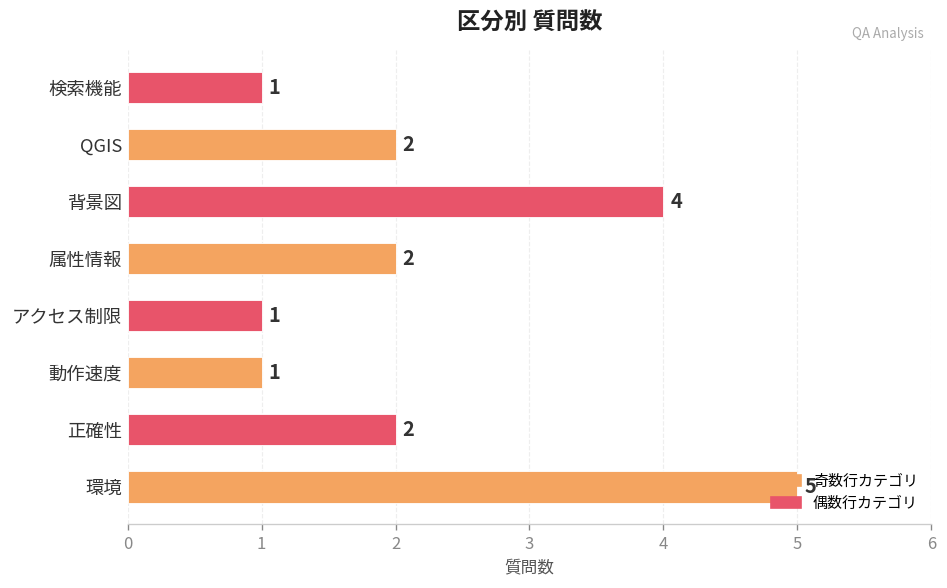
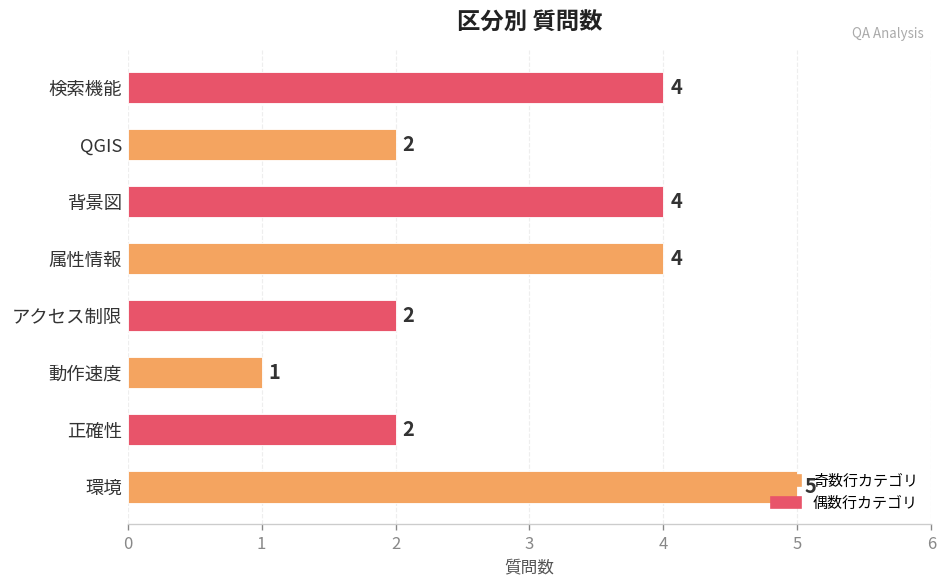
  {
-   "検索機能": 1,
+   "検索機能": 4,
    "QGIS": 2,
    "背景図": 4,
-   "属性情報": 2,
-   "アクセス制限": 1,
+   "属性情報": 4,
+   "アクセス制限": 2,
    "動作速度": 1,
    "正確性": 2,
    "環境": 5
  }
